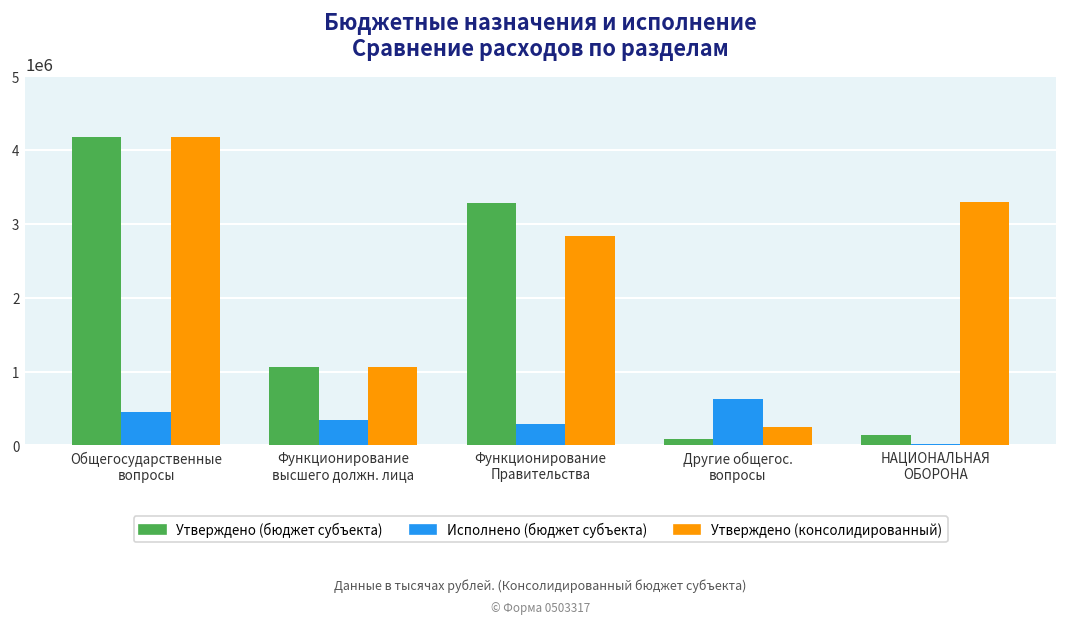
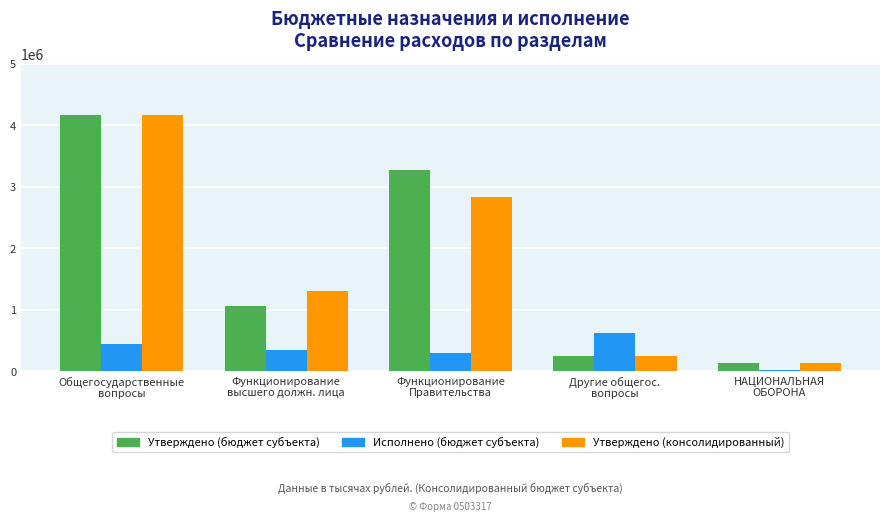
  {
    "Утверждено (бюджет субъекта)": {
      "Общегосударственные вопросы": 4200000,
      "Функционирование высшего должн. лица": 1100000,
      "Функционирование Правительства": 3300000,
-     "Другие общегос. вопросы": 100000,
+     "Другие общегос. вопросы": 200000,
      "НАЦИОНАЛЬНАЯ ОБОРОНА": 100000
    },
    "Исполнено (бюджет субъекта)": {
      "Общегосударственные вопросы": 500000,
      "Функционирование высшего должн. лица": 300000,
      "Функционирование Правительства": 300000,
      "Другие общегос. вопросы": 600000
    },
    "Утверждено (консолидированный)": {
      "Общегосударственные вопросы": 4200000,
-     "Функционирование высшего должн. лица": 1100000,
+     "Функционирование высшего должн. лица": 1300000,
      "Функционирование Правительства": 2800000,
      "Другие общегос. вопросы": 200000,
-     "НАЦИОНАЛЬНАЯ ОБОРОНА": 3300000
+     "НАЦИОНАЛЬНАЯ ОБОРОНА": 100000
    }
  }
